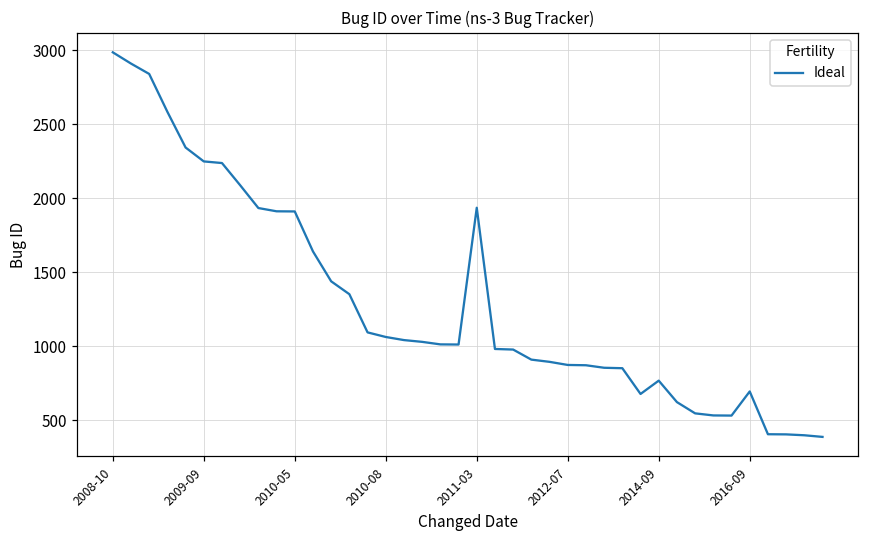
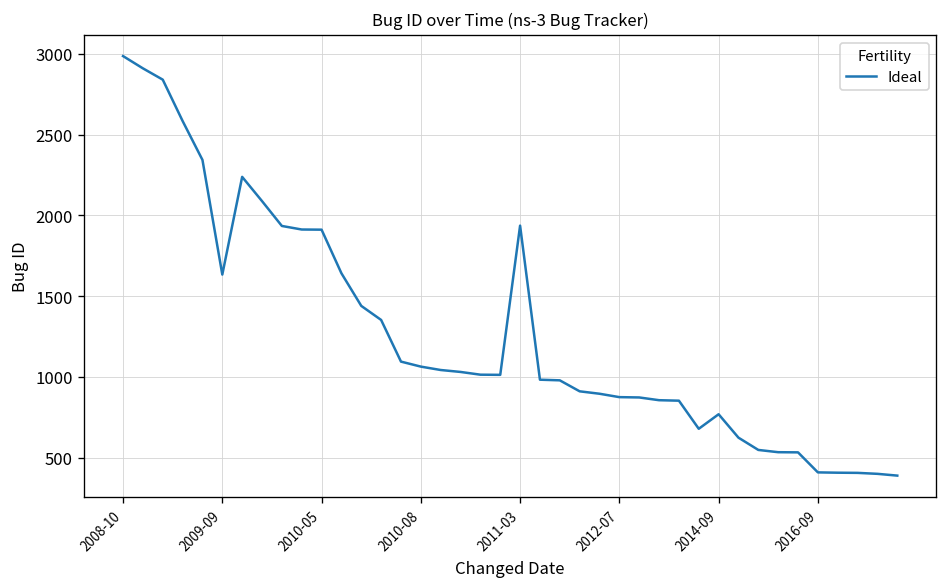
  {
    "2008-10": 2990,
-   "2009-09": 2250,
+   "2009-09": 1630,
    "2011-03": 1940,
    "2012-07": 880,
    "2014-09": 770,
-   "2016-09": 700
+   "2016-09": 410
  }
